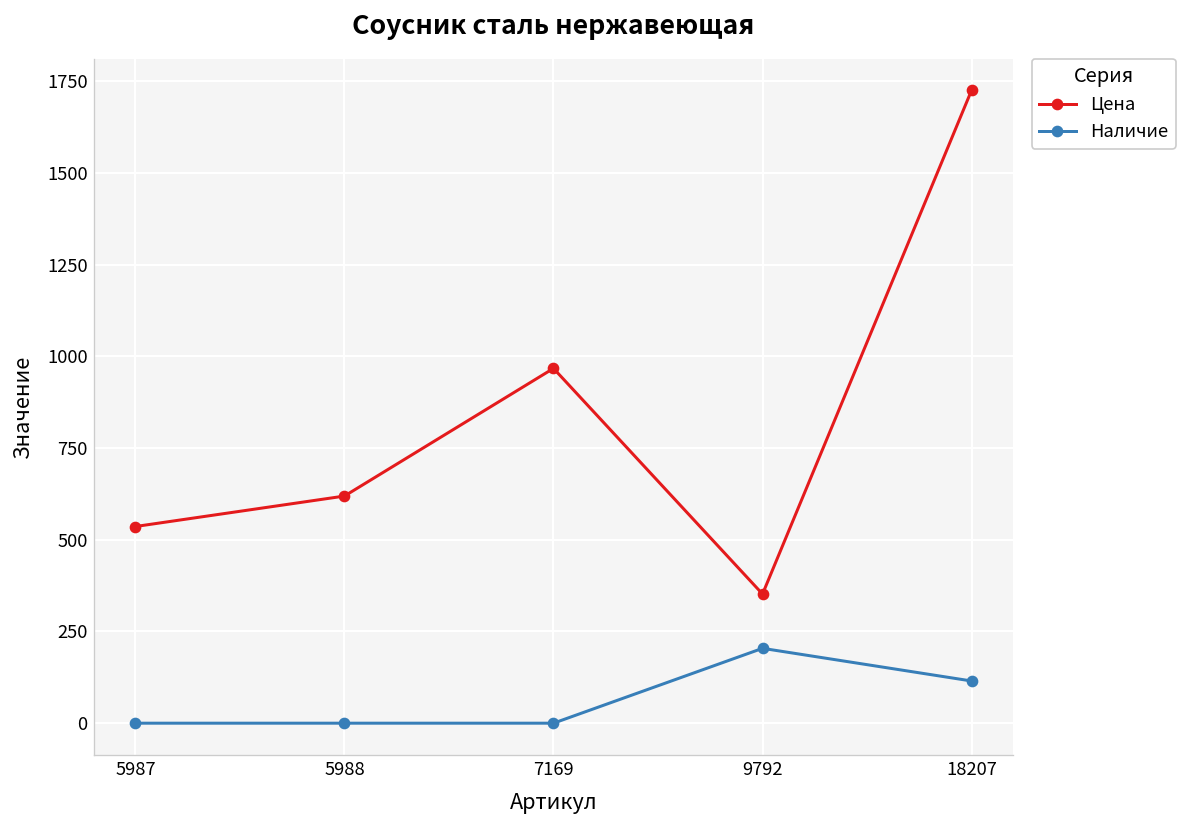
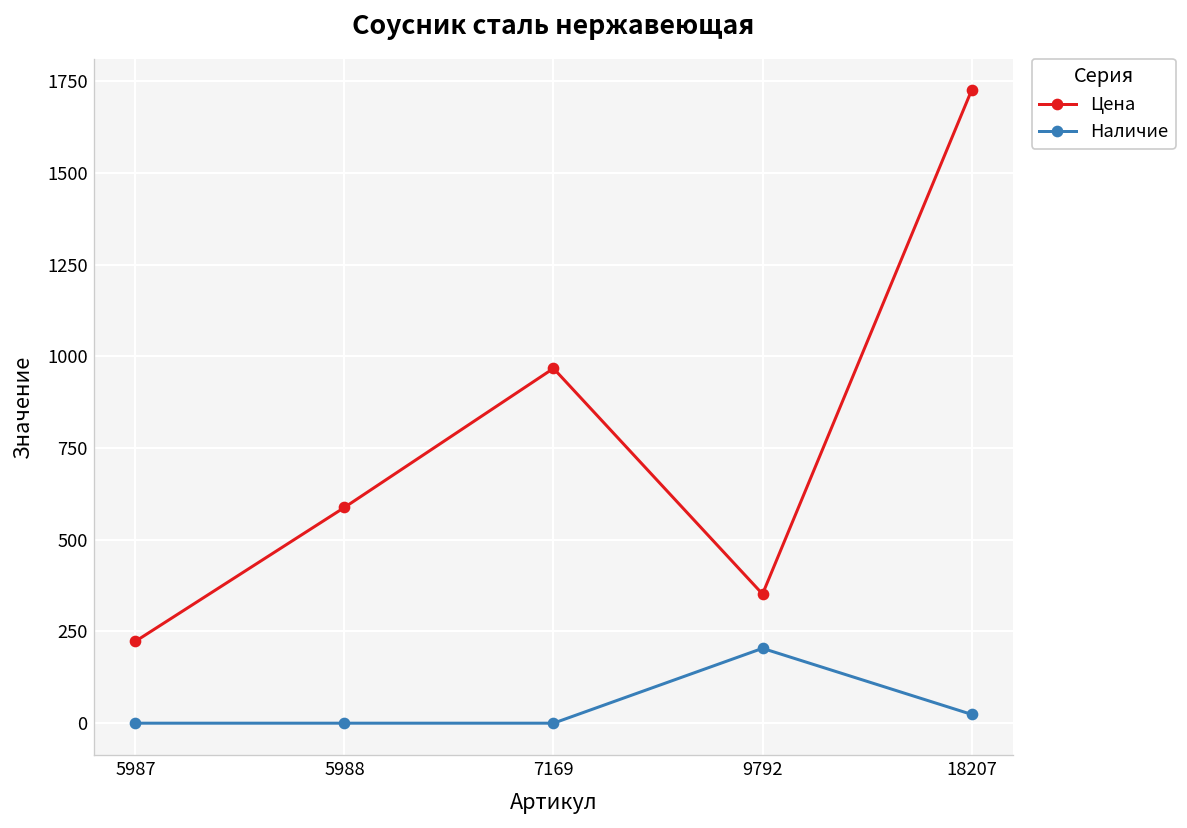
  {
    "Цена": {
-     "5987": 540,
-     "5988": 620,
+     "5987": 220,
+     "5988": 590,
      "7169": 970,
      "9792": 350,
      "18207": 1730
    },
    "Наличие": {
      "5987": 0,
      "5988": 0,
      "7169": 0,
      "9792": 200,
-     "18207": 120
+     "18207": 20
    }
  }
